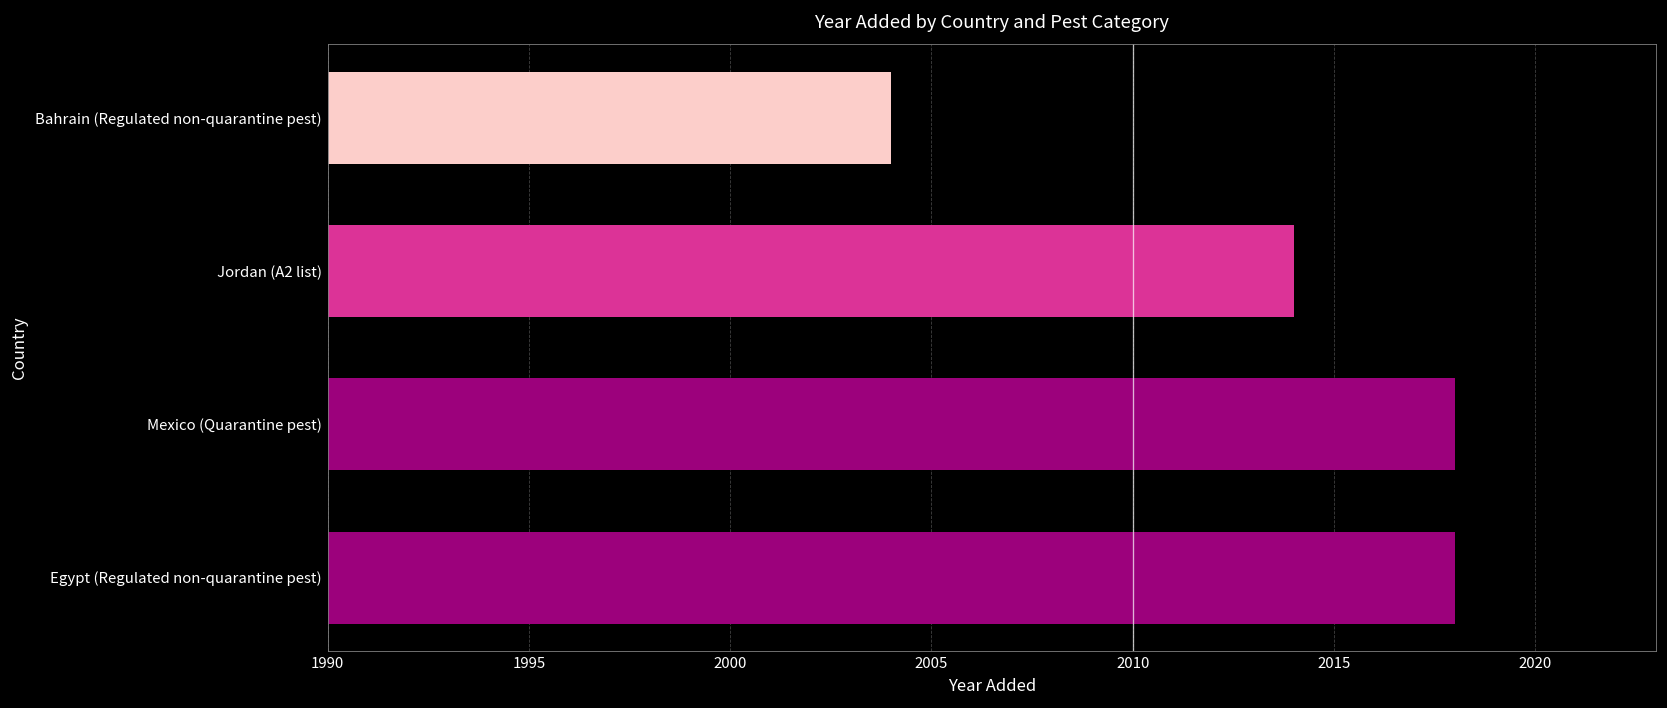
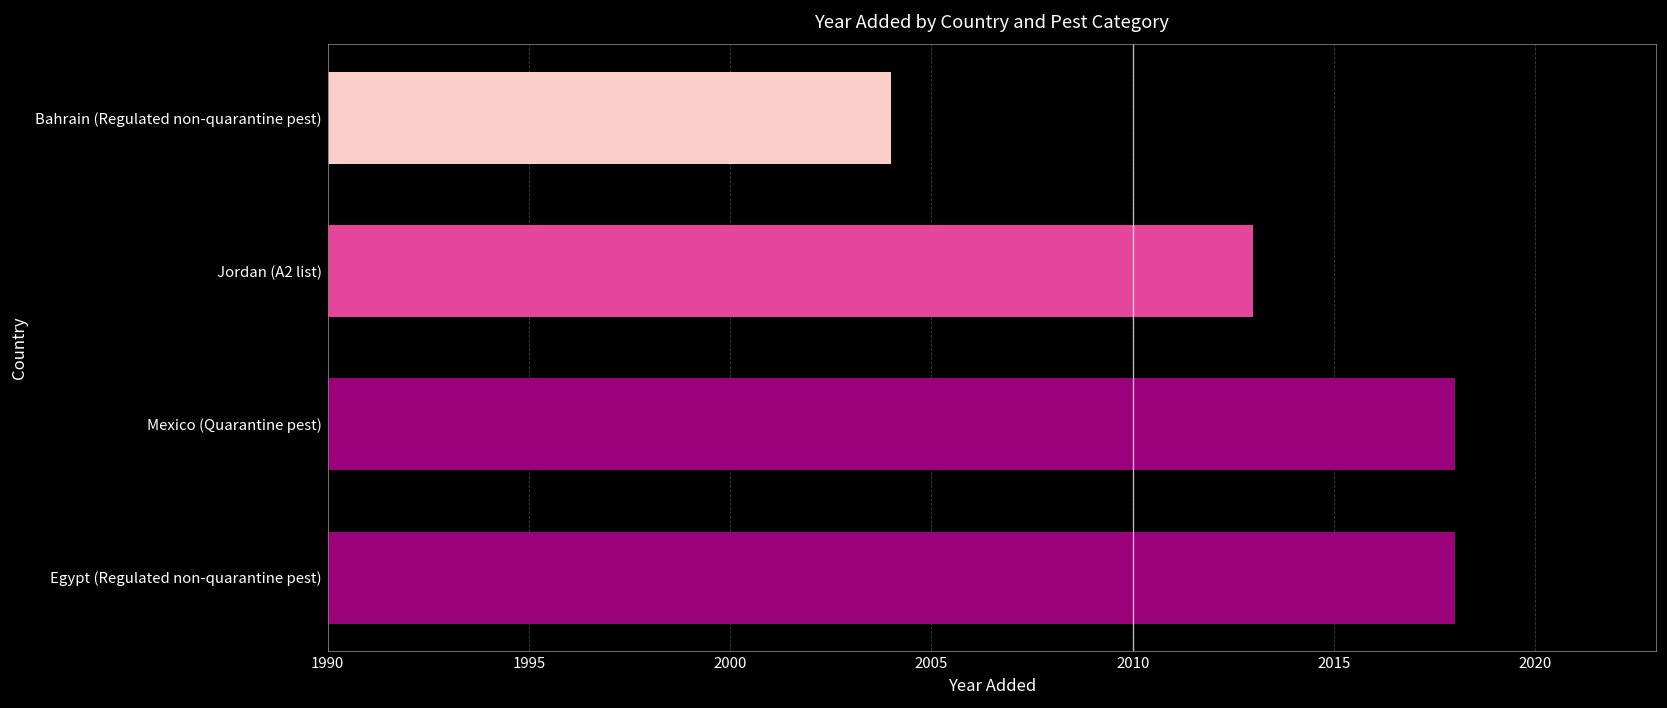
  {
    "Bahrain (Regulated non-quarantine pest)": 2004,
-   "Jordan (A2 list)": 2014,
+   "Jordan (A2 list)": 2013,
    "Mexico (Quarantine pest)": 2018,
    "Egypt (Regulated non-quarantine pest)": 2018
  }
